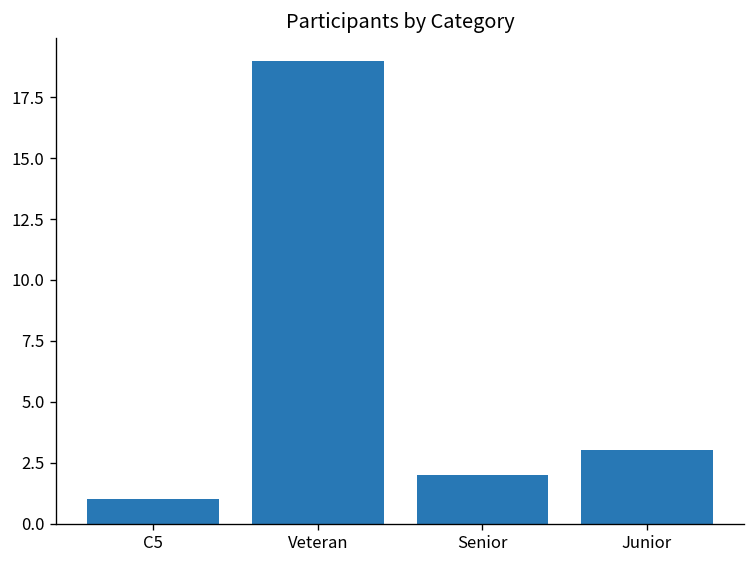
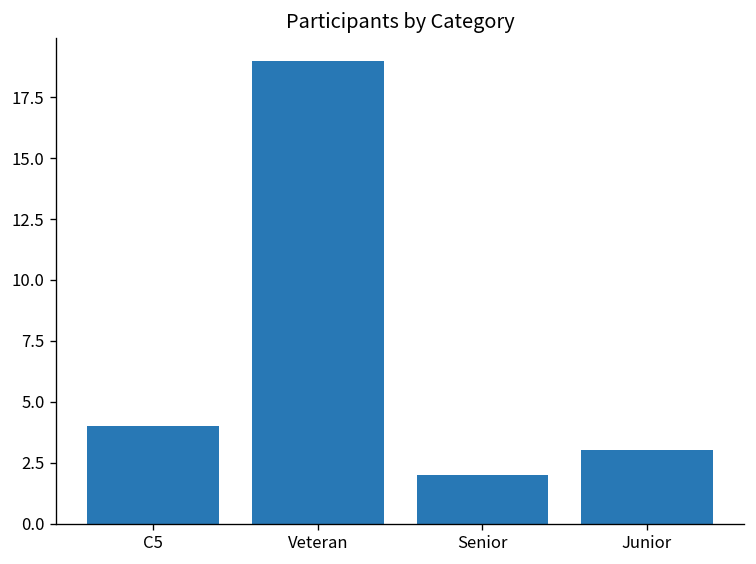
  {
-   "C5": 1,
+   "C5": 4,
    "Veteran": 19,
    "Senior": 2,
    "Junior": 3
  }
